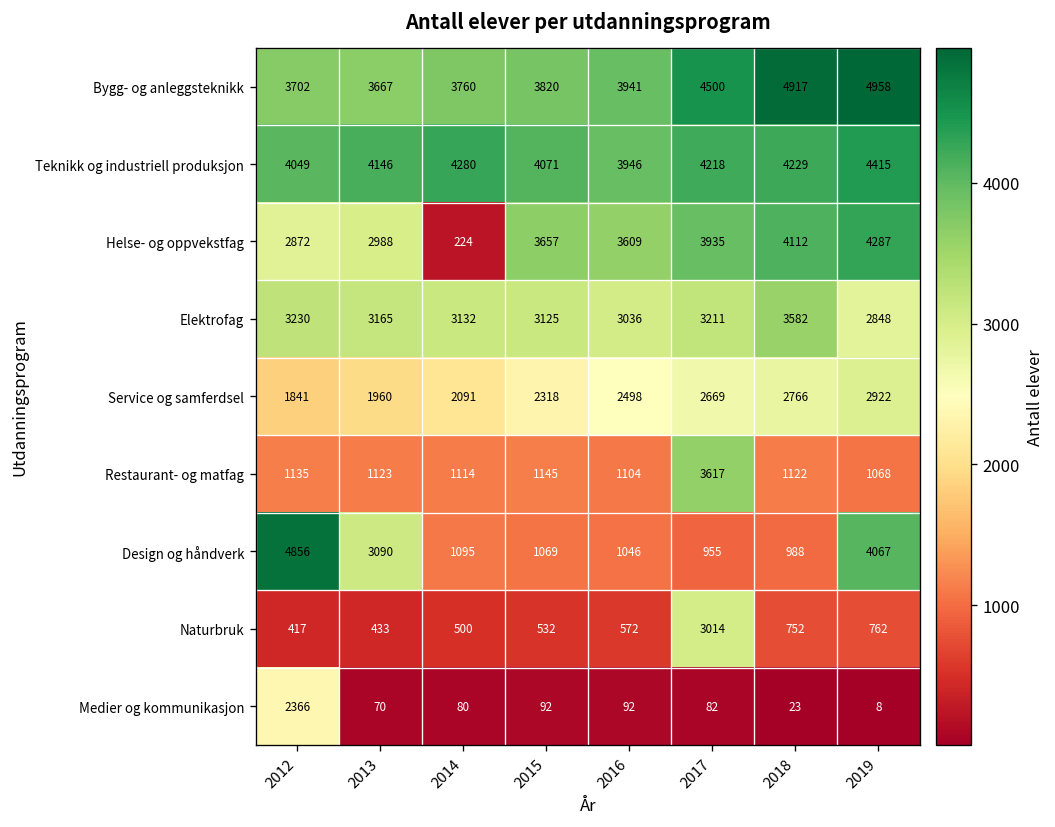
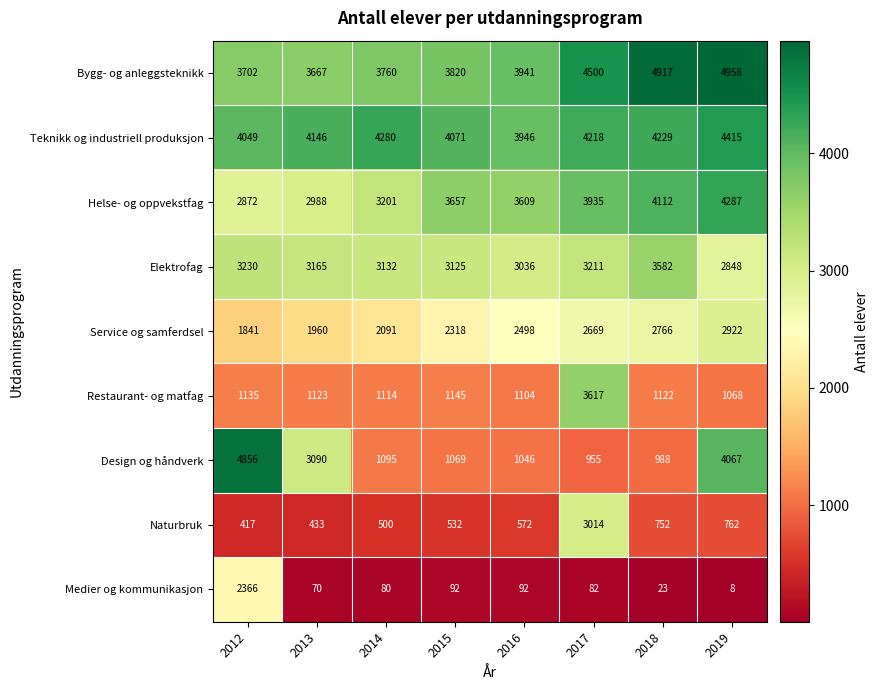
  {
    "Bygg- og anleggsteknikk": {
      "2012": 3702,
      "2013": 3667,
      "2014": 3760,
      "2015": 3820,
      "2016": 3941,
      "2017": 4500,
      "2018": 4917,
      "2019": 4958
    },
    "Teknikk og industriell produksjon": {
      "2012": 4049,
      "2013": 4146,
      "2014": 4280,
      "2015": 4071,
      "2016": 3946,
      "2017": 4218,
      "2018": 4229,
      "2019": 4415
    },
    "Helse- og oppvekstfag": {
      "2012": 2872,
      "2013": 2988,
-     "2014": 224,
+     "2014": 3201,
      "2015": 3657,
      "2016": 3609,
      "2017": 3935,
      "2018": 4112,
      "2019": 4287
    },
    "Elektrofag": {
      "2012": 3230,
      "2013": 3165,
      "2014": 3132,
      "2015": 3125,
      "2016": 3036,
      "2017": 3211,
      "2018": 3582,
      "2019": 2848
    },
    "Service og samferdsel": {
      "2012": 1841,
      "2013": 1960,
      "2014": 2091,
      "2015": 2318,
      "2016": 2498,
      "2017": 2669,
      "2018": 2766,
      "2019": 2922
    },
    "Restaurant- og matfag": {
      "2012": 1135,
      "2013": 1123,
      "2014": 1114,
      "2015": 1145,
      "2016": 1104,
      "2017": 3617,
      "2018": 1122,
      "2019": 1068
    },
    "Design og håndverk": {
      "2012": 4856,
      "2013": 3090,
      "2014": 1095,
      "2015": 1069,
      "2016": 1046,
      "2017": 955,
      "2018": 988,
      "2019": 4067
    },
    "Naturbruk": {
      "2012": 417,
      "2013": 433,
      "2014": 500,
      "2015": 532,
      "2016": 572,
      "2017": 3014,
      "2018": 752,
      "2019": 762
    },
    "Medier og kommunikasjon": {
      "2012": 2366,
      "2013": 70,
      "2014": 80,
      "2015": 92,
      "2016": 92,
      "2017": 82,
      "2018": 23,
      "2019": 8
    }
  }
